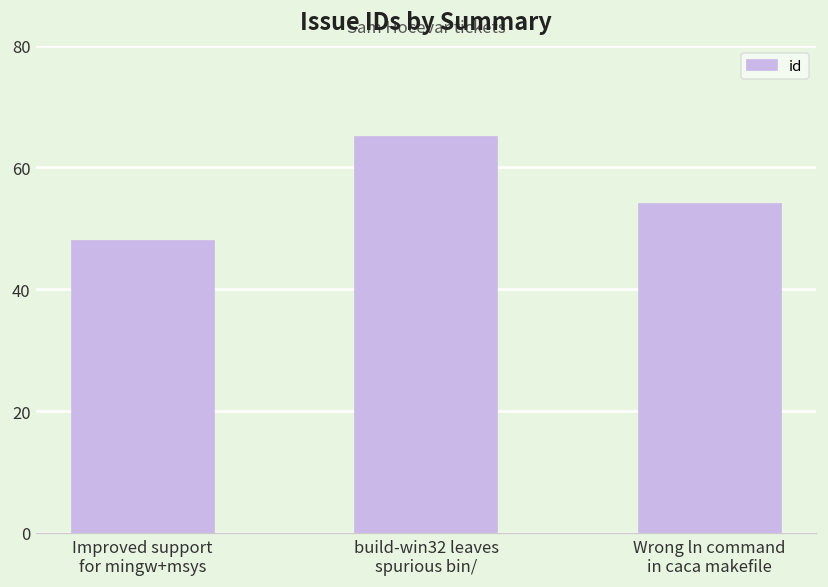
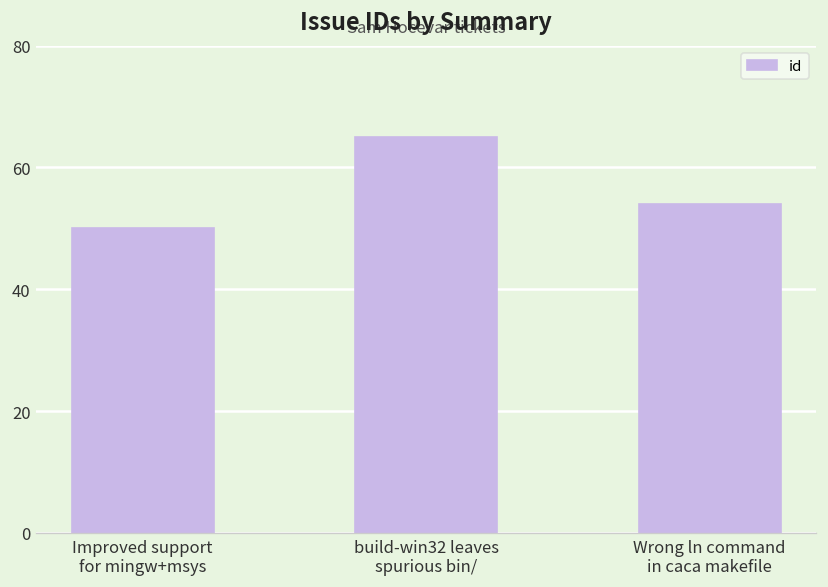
  {
-   "Improved support for mingw+msys": 48,
+   "Improved support for mingw+msys": 50,
    "build-win32 leaves spurious bin/": 65,
    "Wrong ln command in caca makefile": 54
  }
